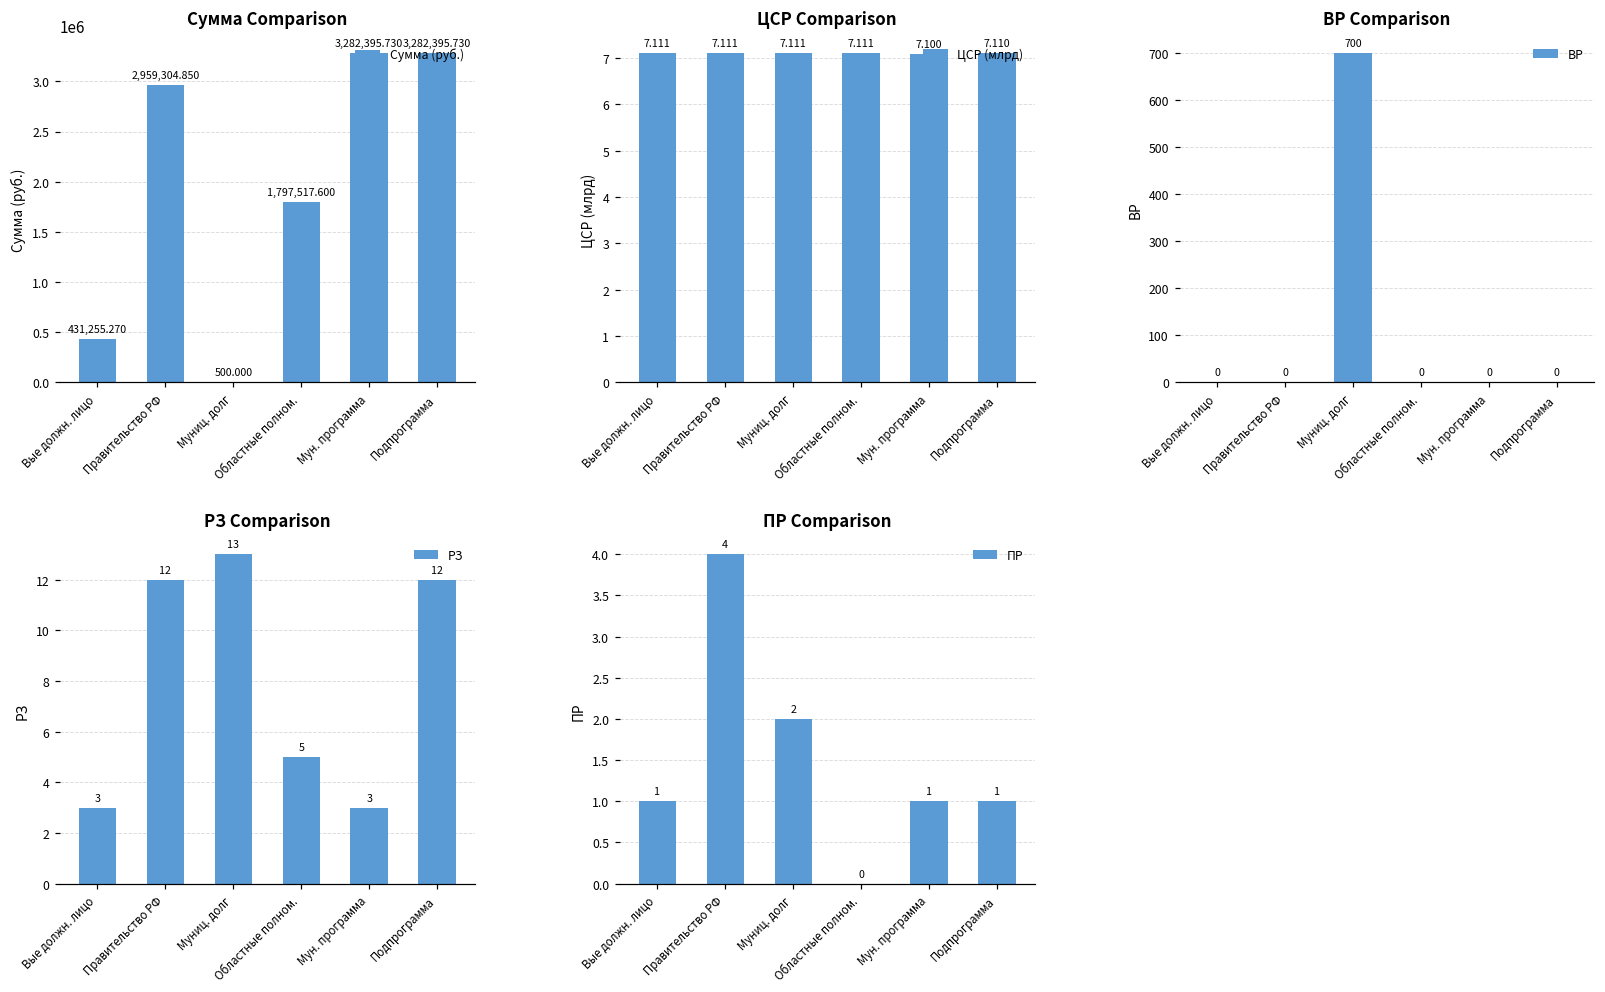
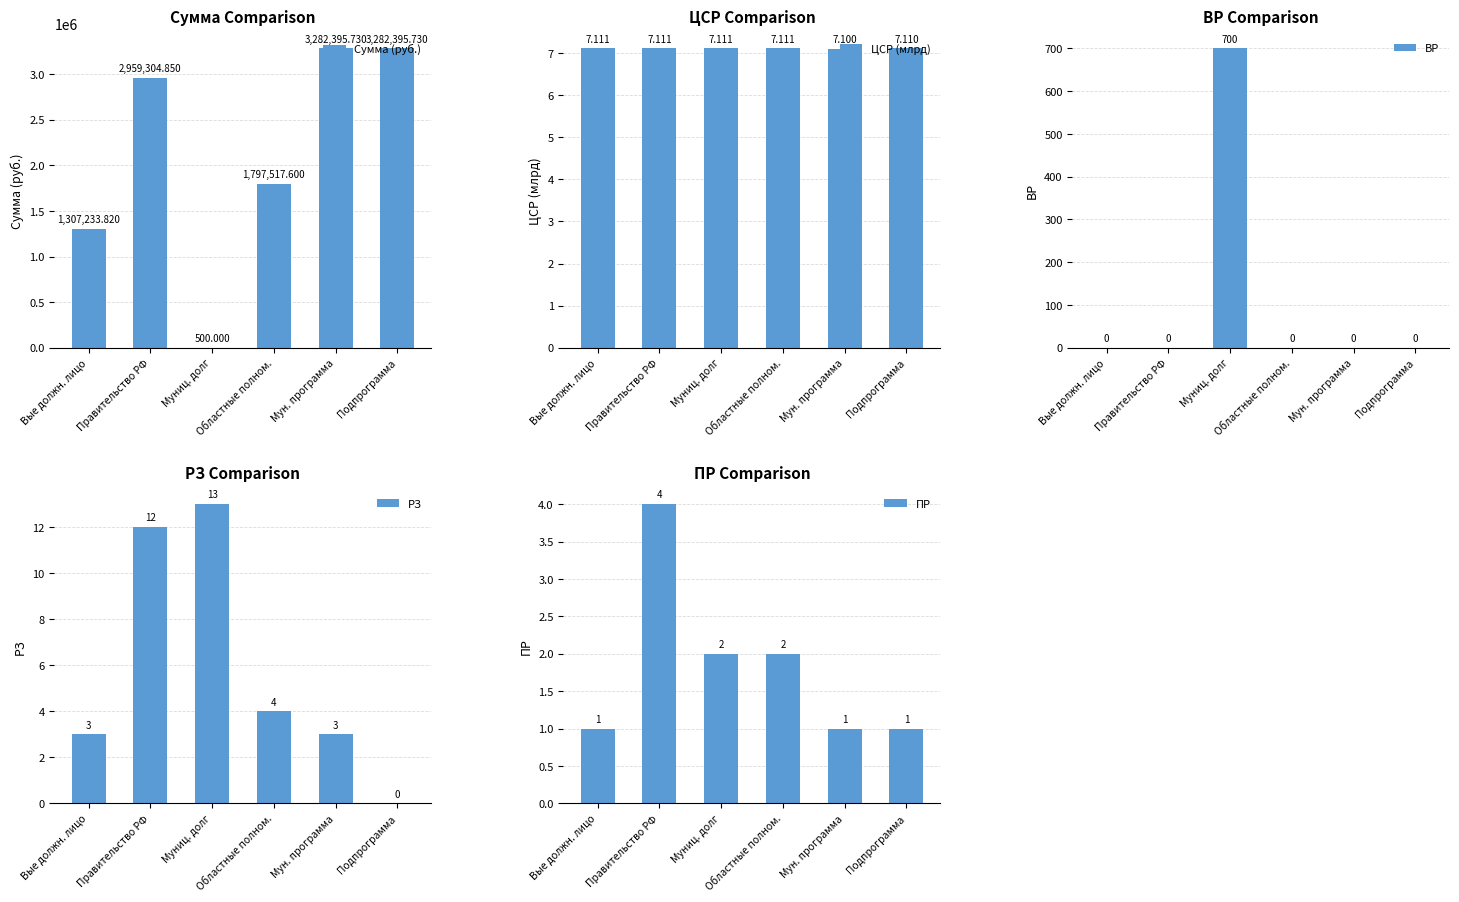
  {
    "Сумма Comparison": {
-     "Вые должн. лицо": "431,255.270",
+     "Вые должн. лицо": "1,307,233.820",
      "Правительство РФ": "2,959,304.850",
      "Муниц. долг": "500.000",
      "Областные полном.": "1,797,517.600",
      "Мун. программа": "3,282,395.730",
      "Подпрограмма": "3,282,395.730"
    },
    "ЦСР Comparison": {
      "Вые должн. лицо": "7.111",
      "Правительство РФ": "7.111",
      "Муниц. долг": "7.111",
      "Областные полном.": "7.111",
      "Мун. программа": "7.100",
      "Подпрограмма": "7.110"
    },
    "ВР Comparison": {
      "Вые должн. лицо": "0",
      "Правительство РФ": "0",
      "Муниц. долг": "700",
      "Областные полном.": "0",
      "Мун. программа": "0",
      "Подпрограмма": "0"
    },
    "РЗ Comparison": {
      "Вые должн. лицо": "3",
      "Правительство РФ": "12",
      "Муниц. долг": "13",
-     "Областные полном.": "5",
+     "Областные полном.": "4",
      "Мун. программа": "3",
-     "Подпрограмма": "12"
+     "Подпрограмма": "0"
    },
    "ПР Comparison": {
      "Вые должн. лицо": "1",
      "Правительство РФ": "4",
      "Муниц. долг": "2",
-     "Областные полном.": "0",
+     "Областные полном.": "2",
      "Мун. программа": "1",
      "Подпрограмма": "1"
    }
  }
